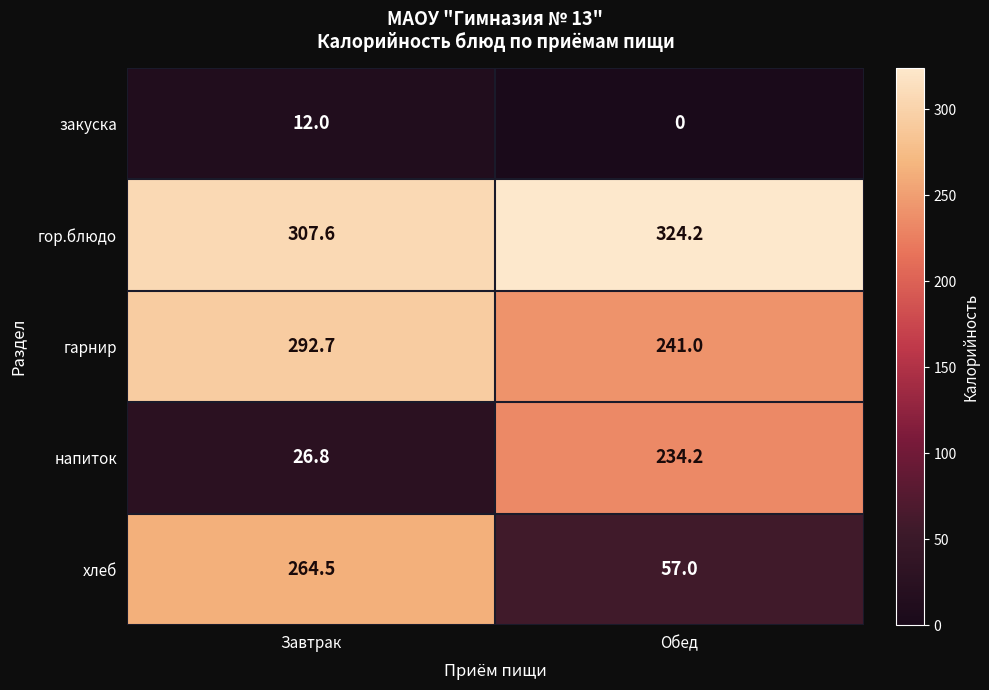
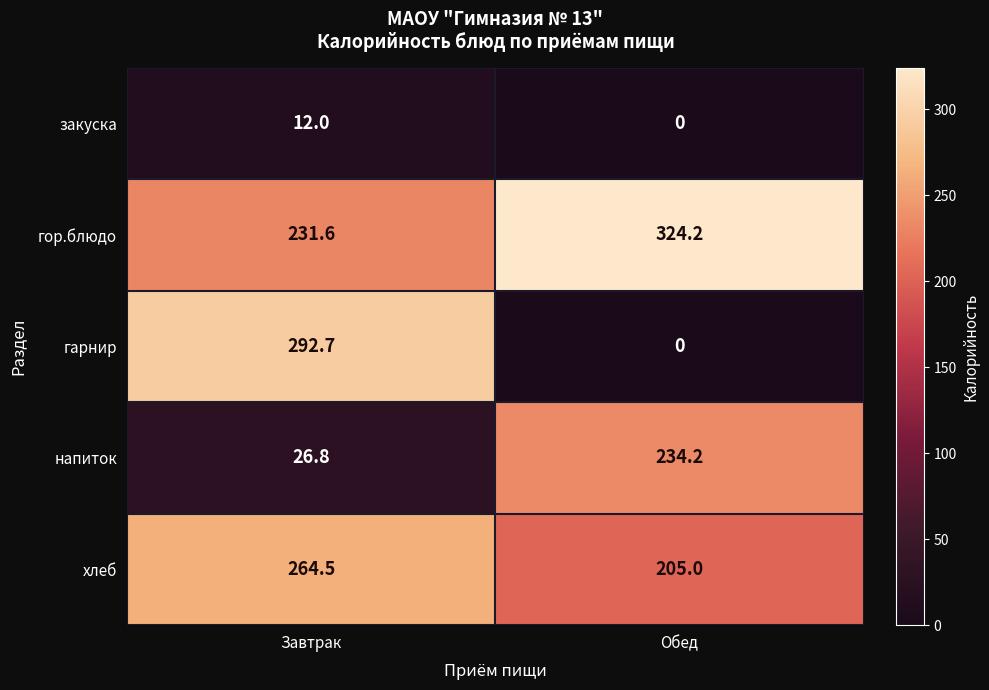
  {
    "закуска": {
      "Завтрак": 12.0,
      "Обед": 0
    },
    "гор.блюдо": {
-     "Завтрак": 307.6,
+     "Завтрак": 231.6,
      "Обед": 324.2
    },
    "гарнир": {
      "Завтрак": 292.7,
-     "Обед": 241.0
+     "Обед": 0
    },
    "напиток": {
      "Завтрак": 26.8,
      "Обед": 234.2
    },
    "хлеб": {
      "Завтрак": 264.5,
-     "Обед": 57.0
+     "Обед": 205.0
    }
  }
